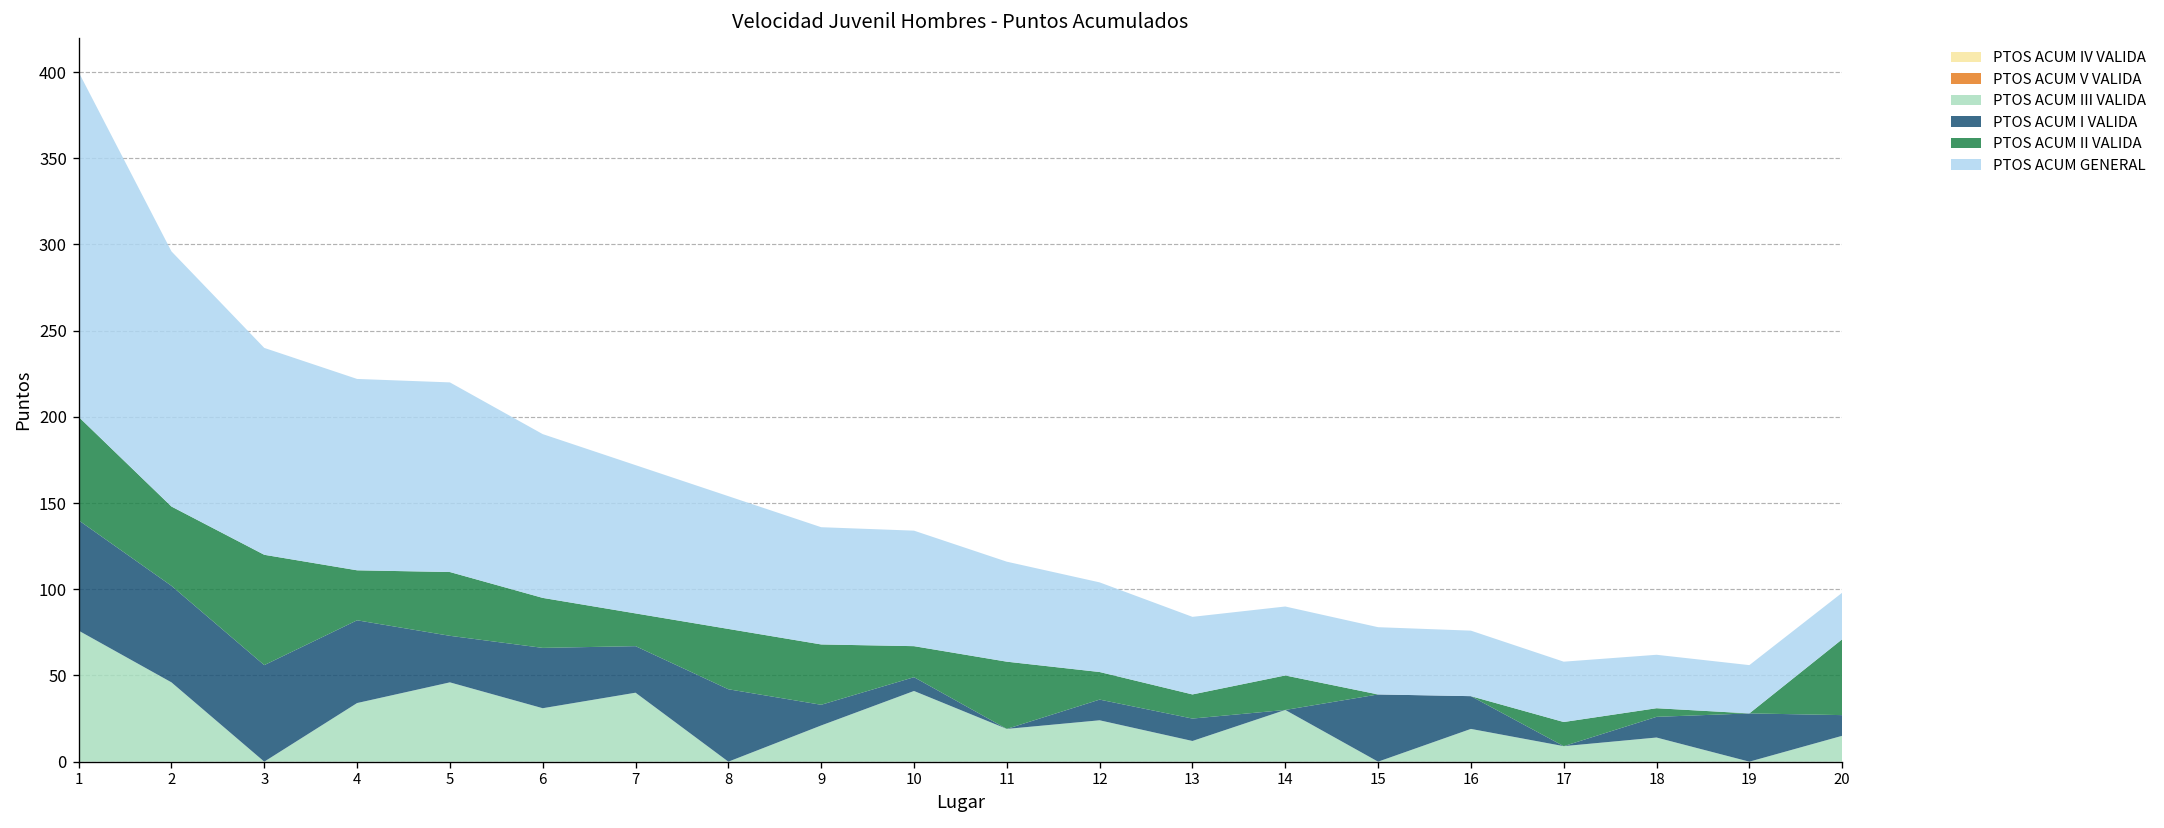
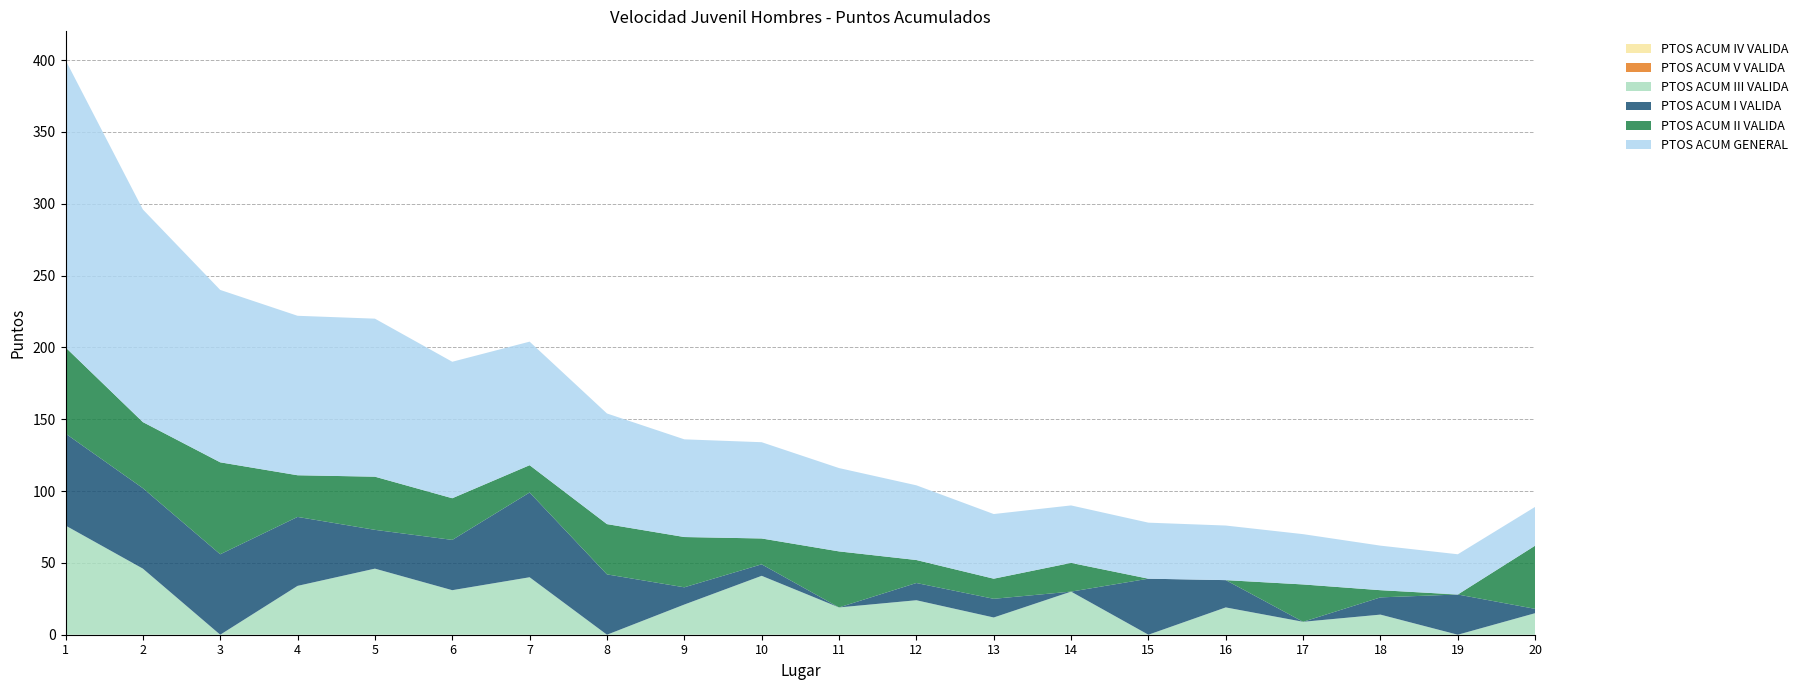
  {
    "PTOS ACUM V VALIDA": {
      "1": 0,
      "2": 0,
      "4": 0,
      "5": 0,
      "6": 0,
      "7": 0,
      "9": 0,
      "10": 0,
      "11": 0,
      "12": 0,
      "13": 0,
      "14": 0,
      "16": 0,
      "17": 0,
      "18": 0,
      "20": 0
    },
    "PTOS ACUM I VALIDA": {
      "1": 64,
      "2": 56,
      "3": 56,
      "4": 48,
      "5": 27,
      "6": 35,
-     "7": 27,
+     "7": 59,
      "8": 42,
      "9": 12,
      "10": 8,
      "12": 12,
      "13": 13,
      "18": 12,
-     "20": 12
+     "20": 3
    },
    "PTOS ACUM II VALIDA": {
      "1": 60,
      "2": 46,
      "3": 64,
      "4": 29,
      "5": 37,
      "6": 29,
      "7": 19,
      "8": 35,
      "9": 35,
      "10": 18,
      "11": 39,
      "12": 16,
      "13": 14,
      "14": 20,
-     "17": 14,
+     "17": 26,
      "18": 5,
      "20": 44
    }
  }
